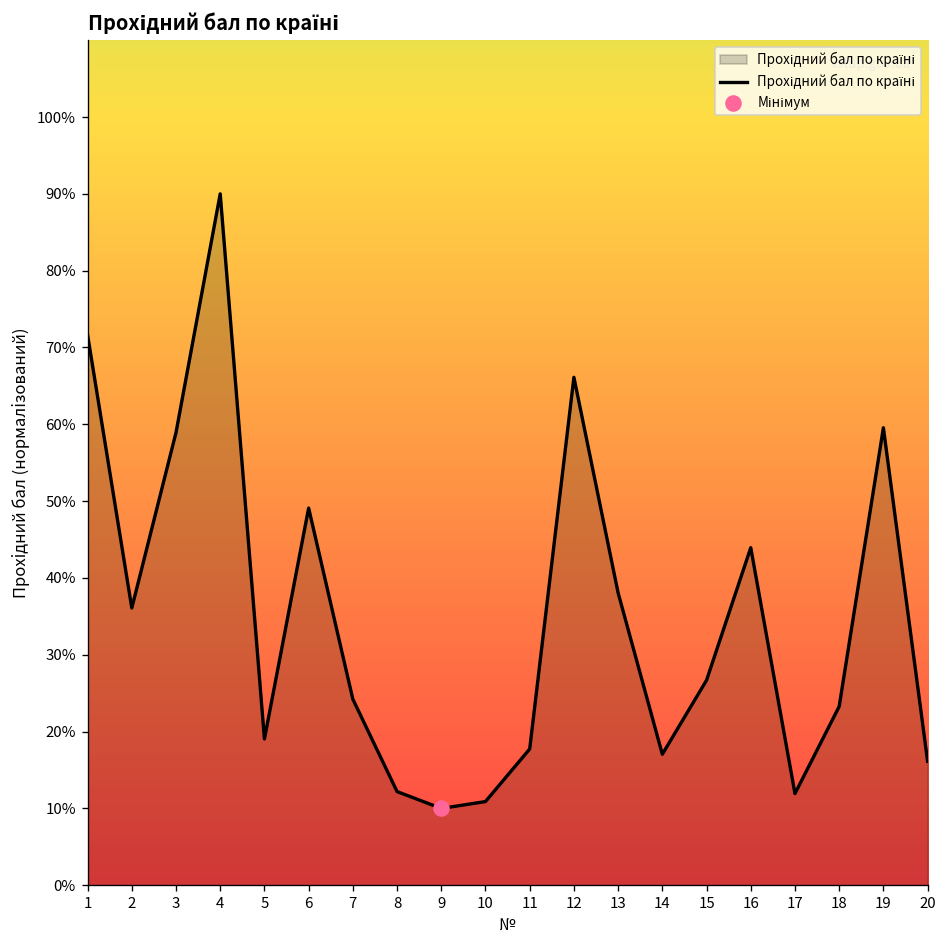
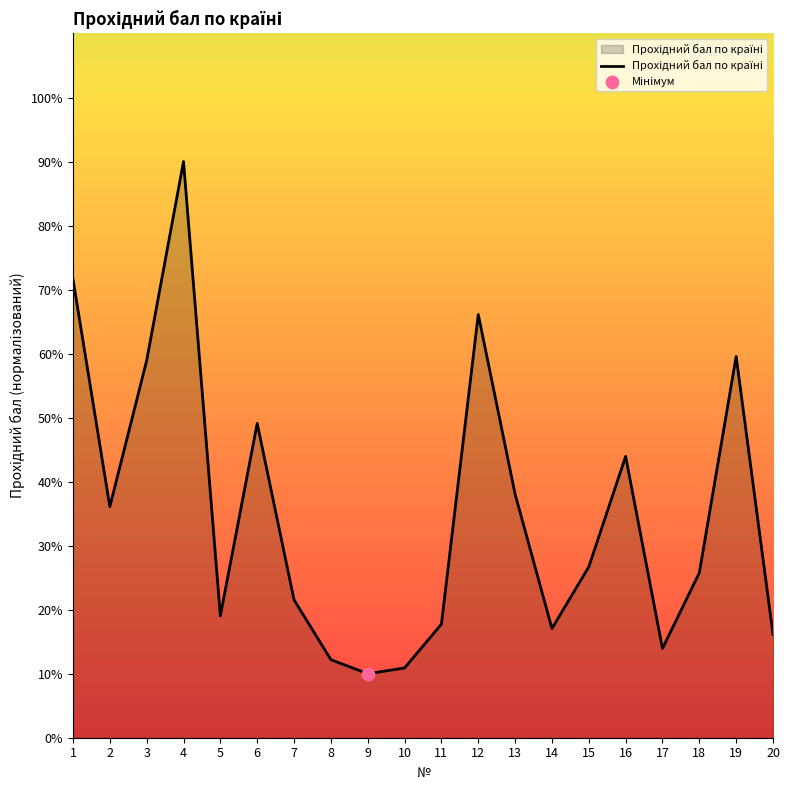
  {
    "Прохідний бал по країні": {
      "1": "72%",
      "2": "36%",
      "3": "59%",
      "4": "90%",
      "5": "19%",
      "6": "49%",
-     "7": "24%",
+     "7": "22%",
      "8": "12%",
      "10": "11%",
      "11": "18%",
      "12": "66%",
      "13": "38%",
      "14": "17%",
      "15": "27%",
      "16": "44%",
-     "17": "12%",
-     "18": "23%",
+     "17": "14%",
+     "18": "26%",
      "19": "60%",
      "20": "16%"
    }
  }
